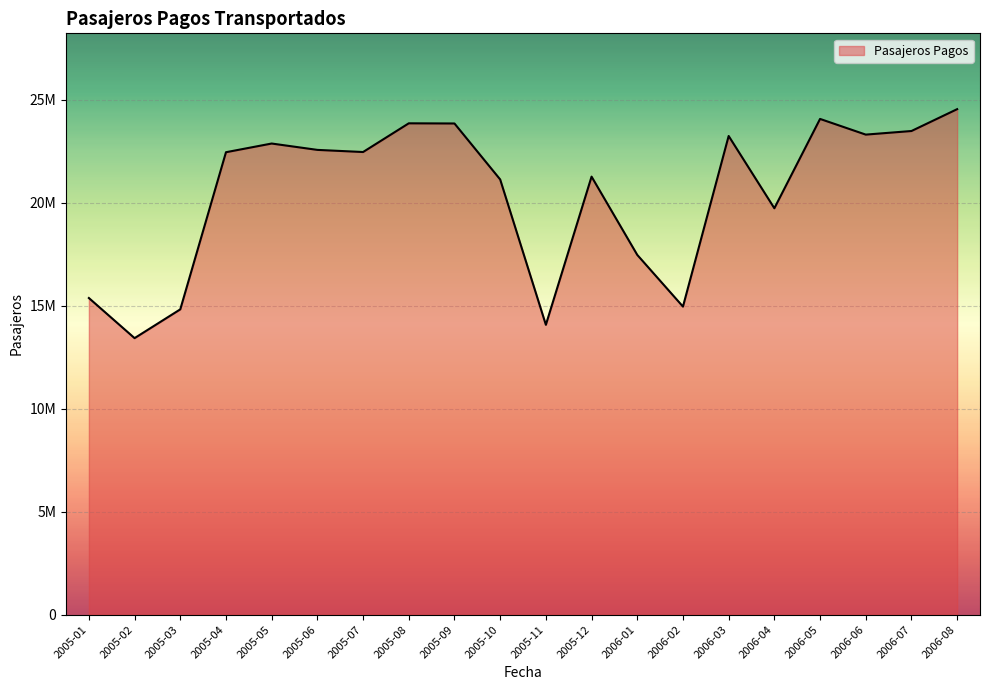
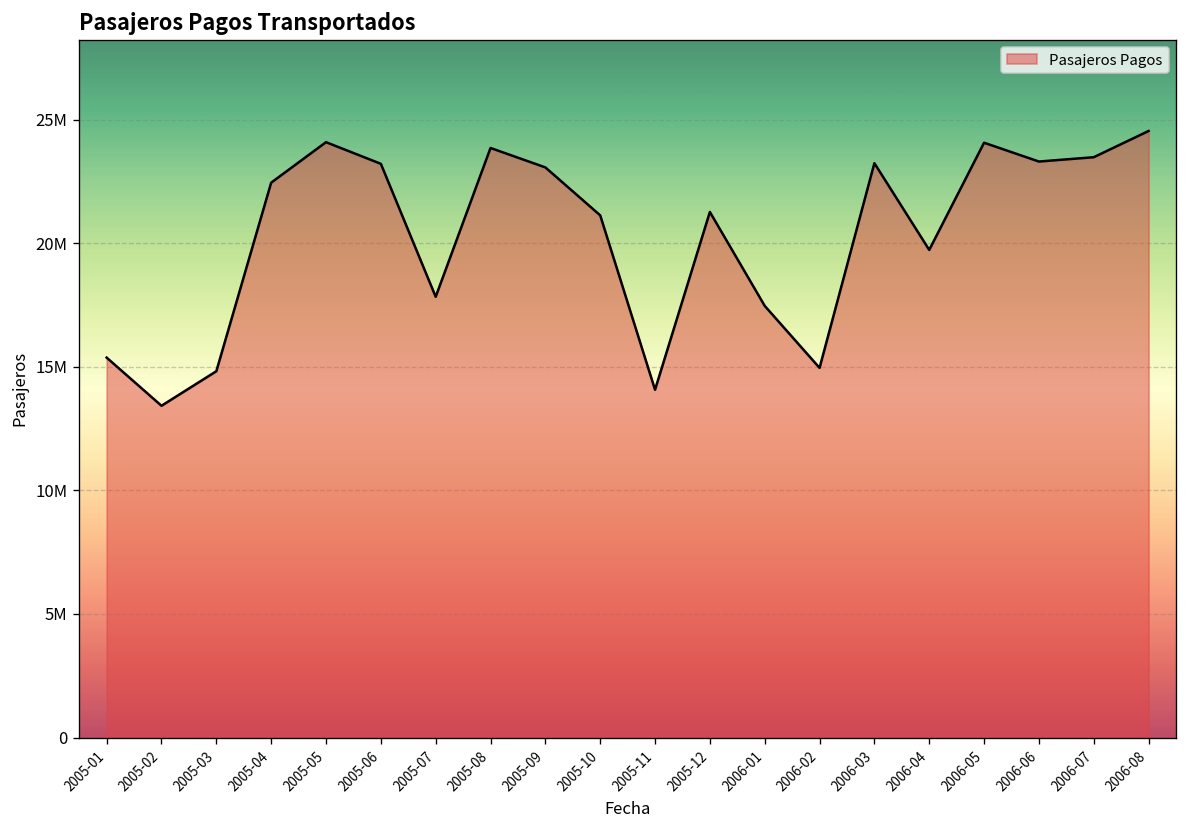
  {
    "2005-01": 15400000,
    "2005-02": 13400000,
    "2005-03": 14800000,
    "2005-04": 22400000,
-   "2005-05": 22900000,
-   "2005-06": 22600000,
-   "2005-07": 22500000,
+   "2005-05": 24100000,
+   "2005-06": 23200000,
+   "2005-07": 17800000,
    "2005-08": 23900000,
-   "2005-09": 23800000,
+   "2005-09": 23100000,
    "2005-10": 21100000,
    "2005-11": 14100000,
    "2005-12": 21300000,
    "2006-01": 17500000,
    "2006-02": 15000000,
    "2006-03": 23200000,
    "2006-04": 19700000,
    "2006-05": 24100000,
    "2006-06": 23300000,
    "2006-07": 23500000,
    "2006-08": 24500000
  }
